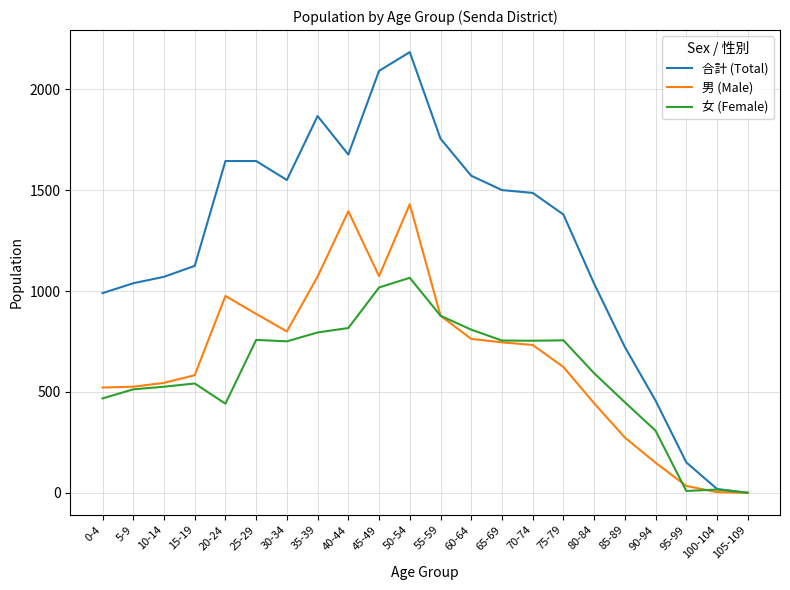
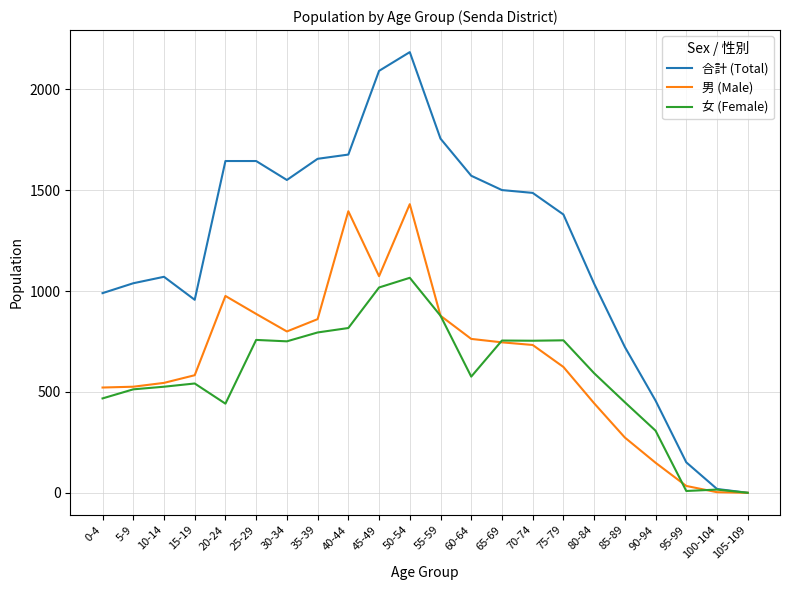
  {
    "合計 (Total)": {
      "0-4": 990,
      "5-9": 1040,
      "10-14": 1070,
-     "15-19": 1130,
+     "15-19": 960,
      "20-24": 1650,
      "25-29": 1650,
      "30-34": 1550,
-     "35-39": 1870,
+     "35-39": 1660,
      "40-44": 1680,
      "45-49": 2090,
      "50-54": 2190,
      "55-59": 1760,
      "60-64": 1570,
      "65-69": 1500,
      "70-74": 1490,
      "75-79": 1380,
      "80-84": 1040,
      "85-89": 720,
      "90-94": 460,
      "95-99": 150
    },
    "男 (Male)": {
      "0-4": 520,
      "5-9": 530,
      "10-14": 550,
      "15-19": 580,
      "20-24": 980,
      "25-29": 890,
      "30-34": 800,
-     "35-39": 1070,
+     "35-39": 860,
      "40-44": 1400,
      "45-49": 1070,
      "50-54": 1430,
      "60-64": 760,
      "70-74": 730,
      "75-79": 620,
      "80-84": 440,
      "85-89": 270,
      "90-94": 150,
      "95-99": 30,
      "100-104": 0
    },
    "女 (Female)": {
      "0-4": 470,
      "5-9": 510,
      "10-14": 530,
      "15-19": 540,
      "20-24": 440,
      "25-29": 760,
      "30-34": 750,
      "35-39": 800,
      "40-44": 820,
      "45-49": 1020,
      "50-54": 1070,
-     "60-64": 810,
+     "60-64": 580,
      "70-74": 750,
      "75-79": 760,
      "80-84": 590,
      "85-89": 450,
      "90-94": 310,
      "95-99": 10
    }
  }
